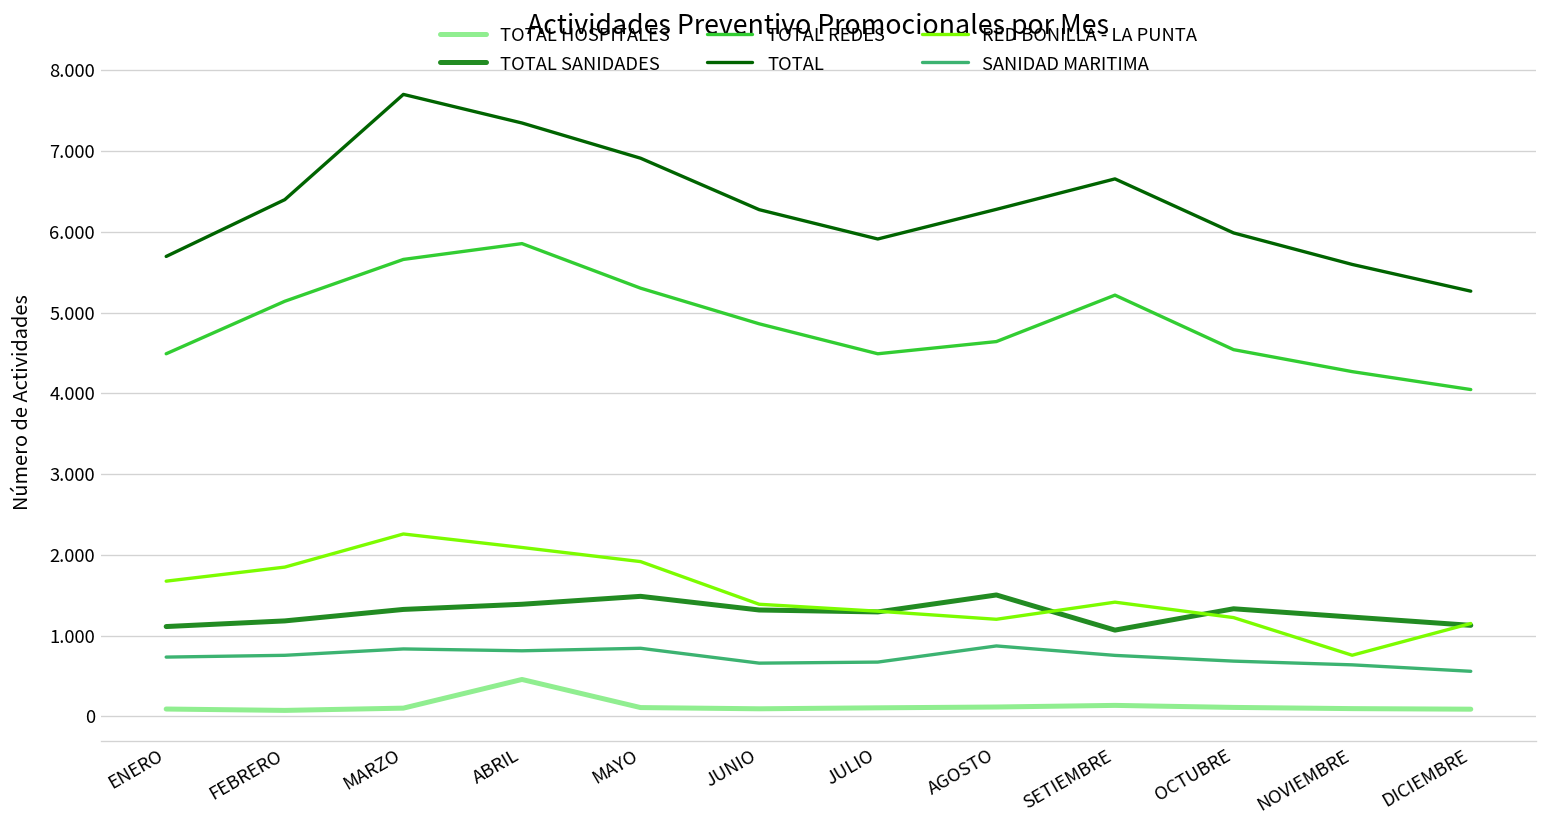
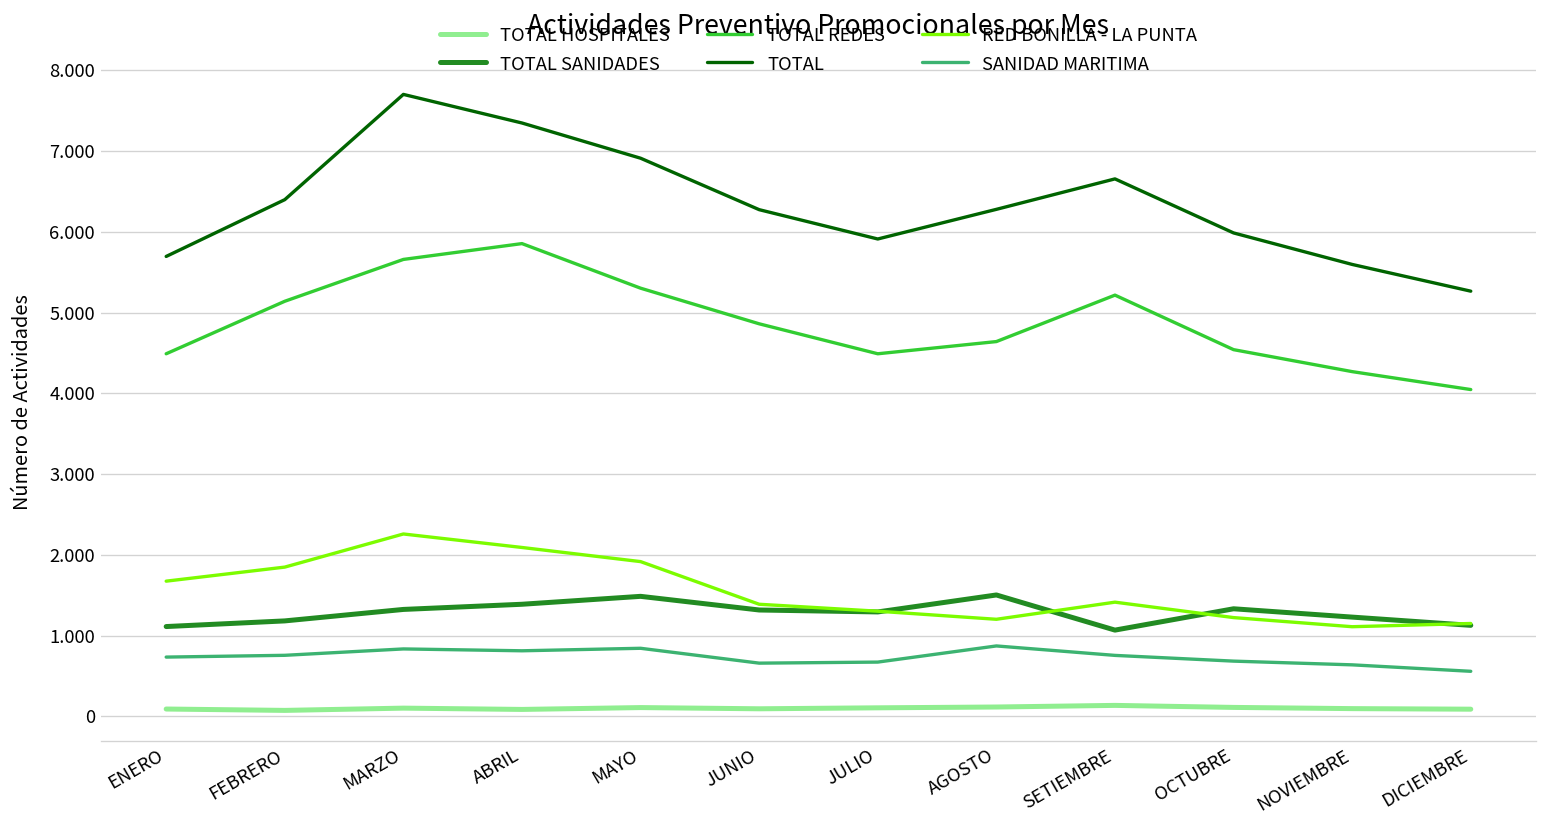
  {
    "TOTAL HOSPITALES": {
      "ENERO": 0.1,
      "FEBRERO": 0.1,
      "MARZO": 0.1,
-     "ABRIL": 0.5,
+     "ABRIL": 0.1,
      "MAYO": 0.1,
      "JUNIO": 0.1,
      "JULIO": 0.1,
      "AGOSTO": 0.1,
      "SETIEMBRE": 0.1,
      "OCTUBRE": 0.1,
      "NOVIEMBRE": 0.1,
      "DICIEMBRE": 0.1
    },
    "TOTAL SANIDADES": {
      "ENERO": 1.1,
      "FEBRERO": 1.2,
      "MARZO": 1.3,
      "ABRIL": 1.4,
      "MAYO": 1.5,
      "JUNIO": 1.3,
      "AGOSTO": 1.5,
      "SETIEMBRE": 1.1,
      "OCTUBRE": 1.3,
      "NOVIEMBRE": 1.2
    },
    "TOTAL REDES": {
      "ENERO": 4.5,
      "FEBRERO": 5.1,
      "MARZO": 5.7,
      "ABRIL": 5.9,
      "MAYO": 5.3,
      "JUNIO": 4.9,
      "JULIO": 4.5,
      "AGOSTO": 4.6,
      "SETIEMBRE": 5.2,
      "OCTUBRE": 4.5,
      "NOVIEMBRE": 4.3,
      "DICIEMBRE": 4.0
    },
    "TOTAL": {
      "ENERO": 5.7,
      "FEBRERO": 6.4,
      "MARZO": 7.7,
      "ABRIL": 7.3,
      "MAYO": 6.9,
      "JUNIO": 6.3,
      "JULIO": 5.9,
      "AGOSTO": 6.3,
      "SETIEMBRE": 6.7,
      "OCTUBRE": 6.0,
      "NOVIEMBRE": 5.6,
      "DICIEMBRE": 5.3
    },
    "RED BONILLA - LA PUNTA": {
      "ENERO": 1.7,
      "FEBRERO": 1.8,
      "MARZO": 2.3,
      "ABRIL": 2.1,
      "MAYO": 1.9,
      "JUNIO": 1.4,
      "AGOSTO": 1.2,
      "SETIEMBRE": 1.4,
      "OCTUBRE": 1.2,
-     "NOVIEMBRE": 0.8
+     "NOVIEMBRE": 1.1
    },
    "SANIDAD MARITIMA": {
      "ENERO": 0.7,
      "FEBRERO": 0.8,
      "MARZO": 0.8,
      "ABRIL": 0.8,
      "MAYO": 0.8,
      "JUNIO": 0.7,
      "JULIO": 0.7,
      "AGOSTO": 0.9,
      "SETIEMBRE": 0.8,
      "OCTUBRE": 0.7,
      "NOVIEMBRE": 0.6,
      "DICIEMBRE": 0.6
    }
  }
